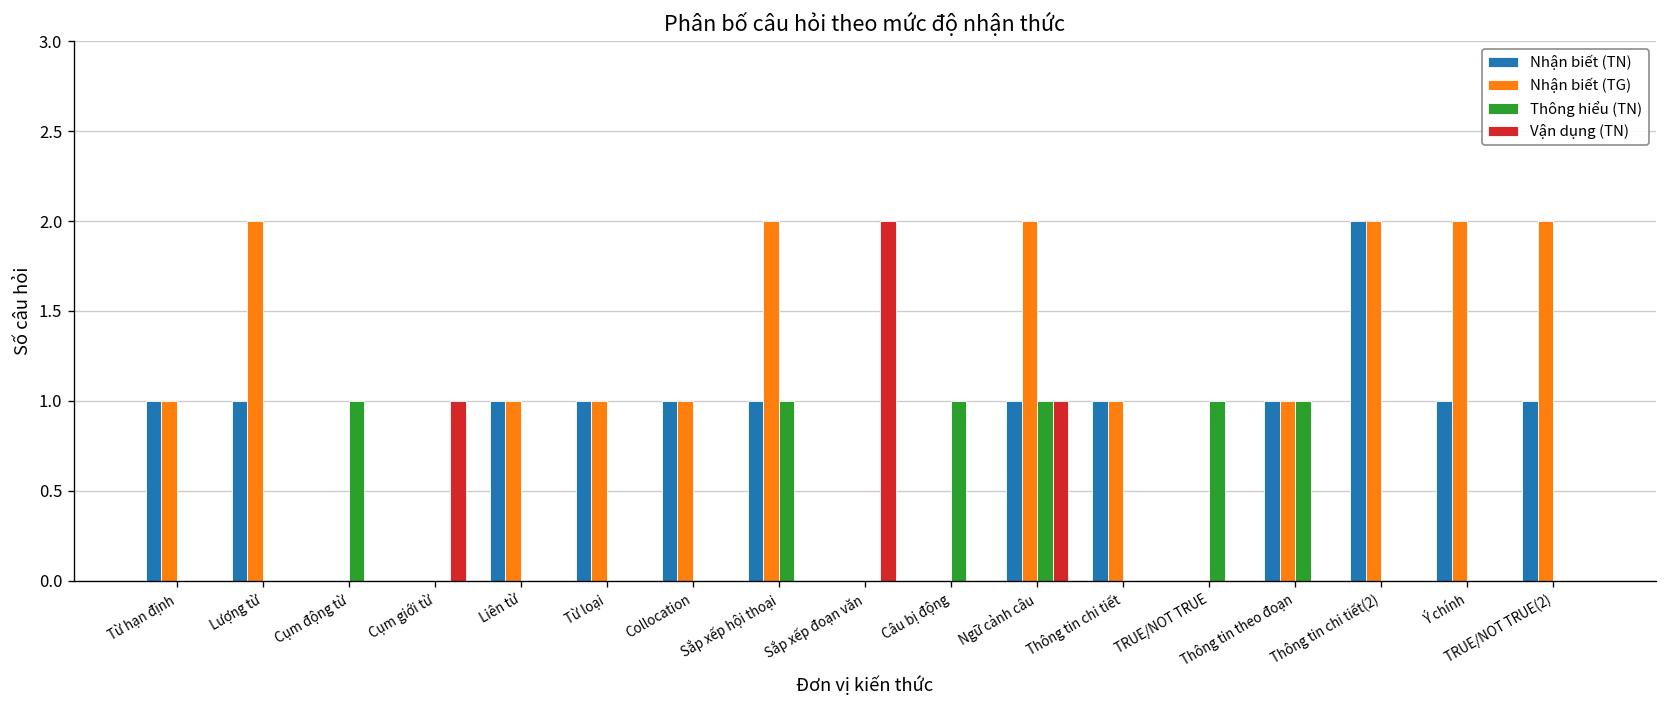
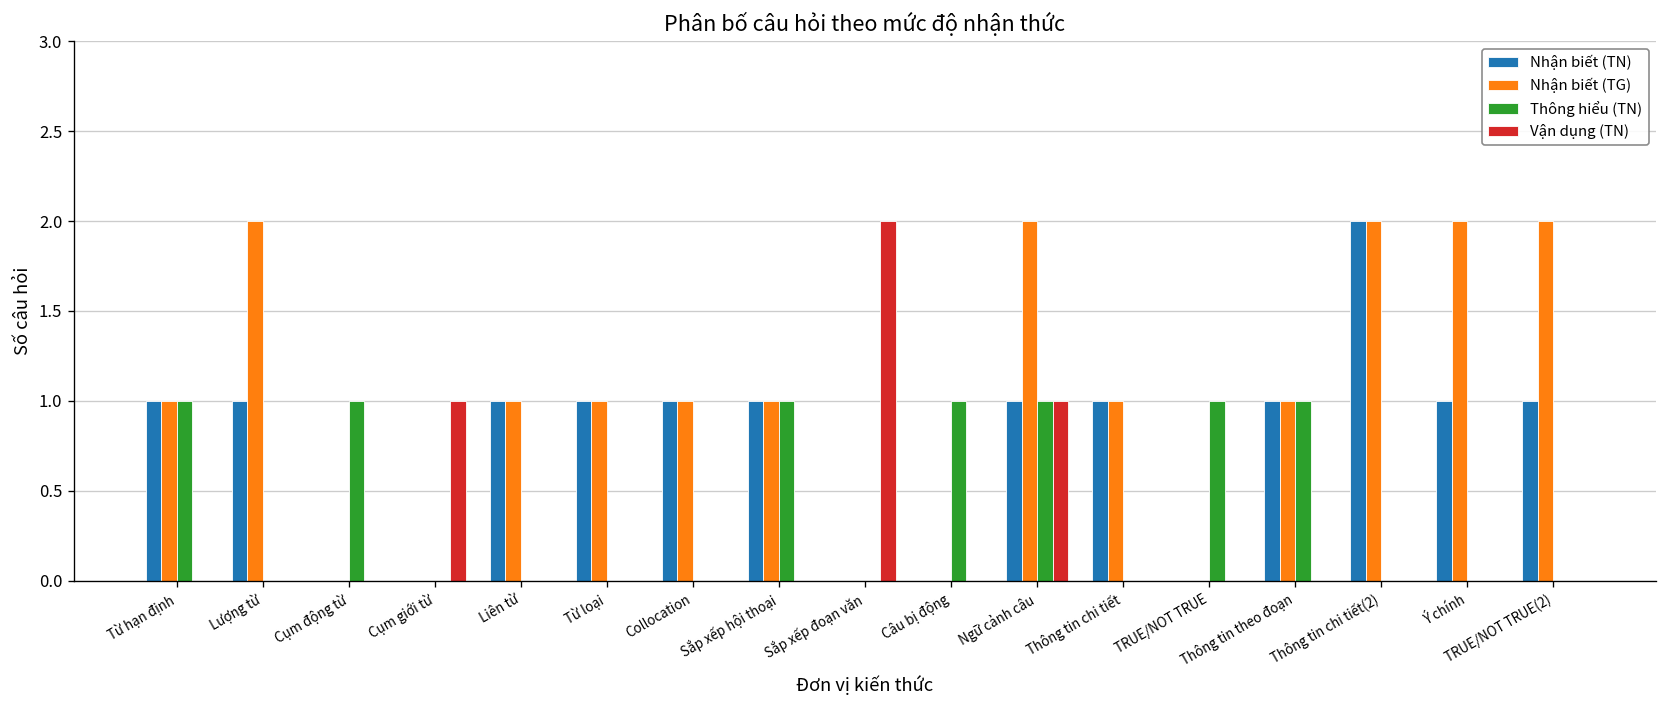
  {
    "Nhận biết (TN)": {
      "Từ hạn định": 1,
      "Lượng từ": 1,
      "Cụm động từ": 0,
      "Cụm giới từ": 0,
      "Liên từ": 1,
      "Từ loại": 1,
      "Collocation": 1,
      "Sắp xếp hội thoại": 1,
      "Sắp xếp đoạn văn": 0,
      "Câu bị động": 0,
      "Ngữ cảnh câu": 1,
      "Thông tin chi tiết": 1,
      "TRUE/NOT TRUE": 0,
      "Thông tin theo đoạn": 1,
      "Thông tin chi tiết(2)": 2,
      "Ý chính": 1,
      "TRUE/NOT TRUE(2)": 1
    },
    "Nhận biết (TG)": {
      "Từ hạn định": 1,
      "Lượng từ": 2,
      "Cụm động từ": 0,
      "Cụm giới từ": 0,
      "Liên từ": 1,
      "Từ loại": 1,
      "Collocation": 1,
-     "Sắp xếp hội thoại": 2,
+     "Sắp xếp hội thoại": 1,
      "Sắp xếp đoạn văn": 0,
      "Câu bị động": 0,
      "Ngữ cảnh câu": 2,
      "Thông tin chi tiết": 1,
      "TRUE/NOT TRUE": 0,
      "Thông tin theo đoạn": 1,
      "Thông tin chi tiết(2)": 2,
      "Ý chính": 2,
      "TRUE/NOT TRUE(2)": 2
    },
    "Thông hiểu (TN)": {
-     "Từ hạn định": 0,
+     "Từ hạn định": 1,
      "Lượng từ": 0,
      "Cụm động từ": 1,
      "Cụm giới từ": 0,
      "Liên từ": 0,
      "Từ loại": 0,
      "Collocation": 0,
      "Sắp xếp hội thoại": 1,
      "Sắp xếp đoạn văn": 0,
      "Câu bị động": 1,
      "Ngữ cảnh câu": 1,
      "Thông tin chi tiết": 0,
      "TRUE/NOT TRUE": 1,
      "Thông tin theo đoạn": 1,
      "Thông tin chi tiết(2)": 0,
      "Ý chính": 0,
      "TRUE/NOT TRUE(2)": 0
    },
    "Vận dụng (TN)": {
      "Từ hạn định": 0,
      "Lượng từ": 0,
      "Cụm động từ": 0,
      "Cụm giới từ": 1,
      "Liên từ": 0,
      "Từ loại": 0,
      "Collocation": 0,
      "Sắp xếp hội thoại": 0,
      "Sắp xếp đoạn văn": 2,
      "Câu bị động": 0,
      "Ngữ cảnh câu": 1,
      "Thông tin chi tiết": 0,
      "TRUE/NOT TRUE": 0,
      "Thông tin theo đoạn": 0,
      "Thông tin chi tiết(2)": 0,
      "Ý chính": 0,
      "TRUE/NOT TRUE(2)": 0
    }
  }
